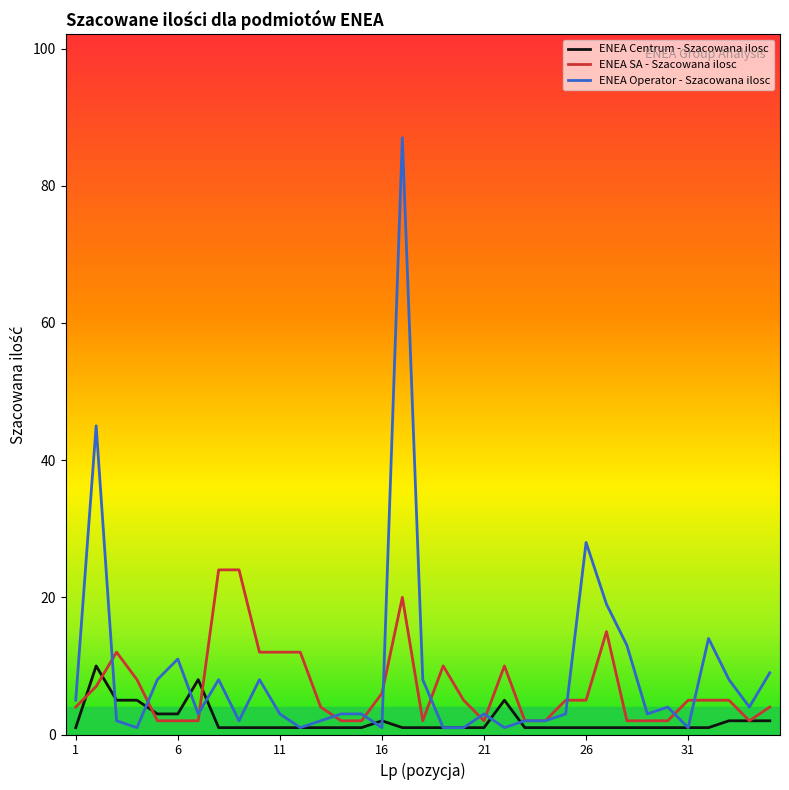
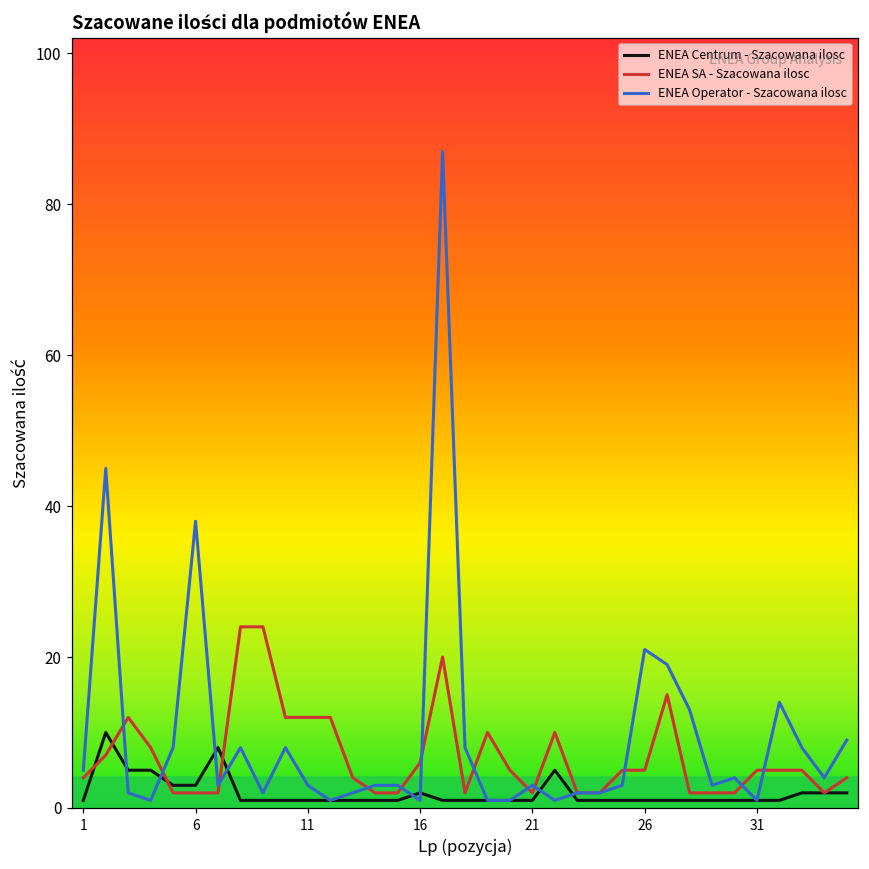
  {
    "ENEA SA - Szacowana ilosc": {
      "11": 12,
      "16": 6,
      "26": 5,
      "31": 5
    },
    "ENEA Operator - Szacowana ilosc": {
      "1": 5,
-     "6": 11,
-     "26": 28
+     "6": 38,
+     "26": 21
    }
  }
